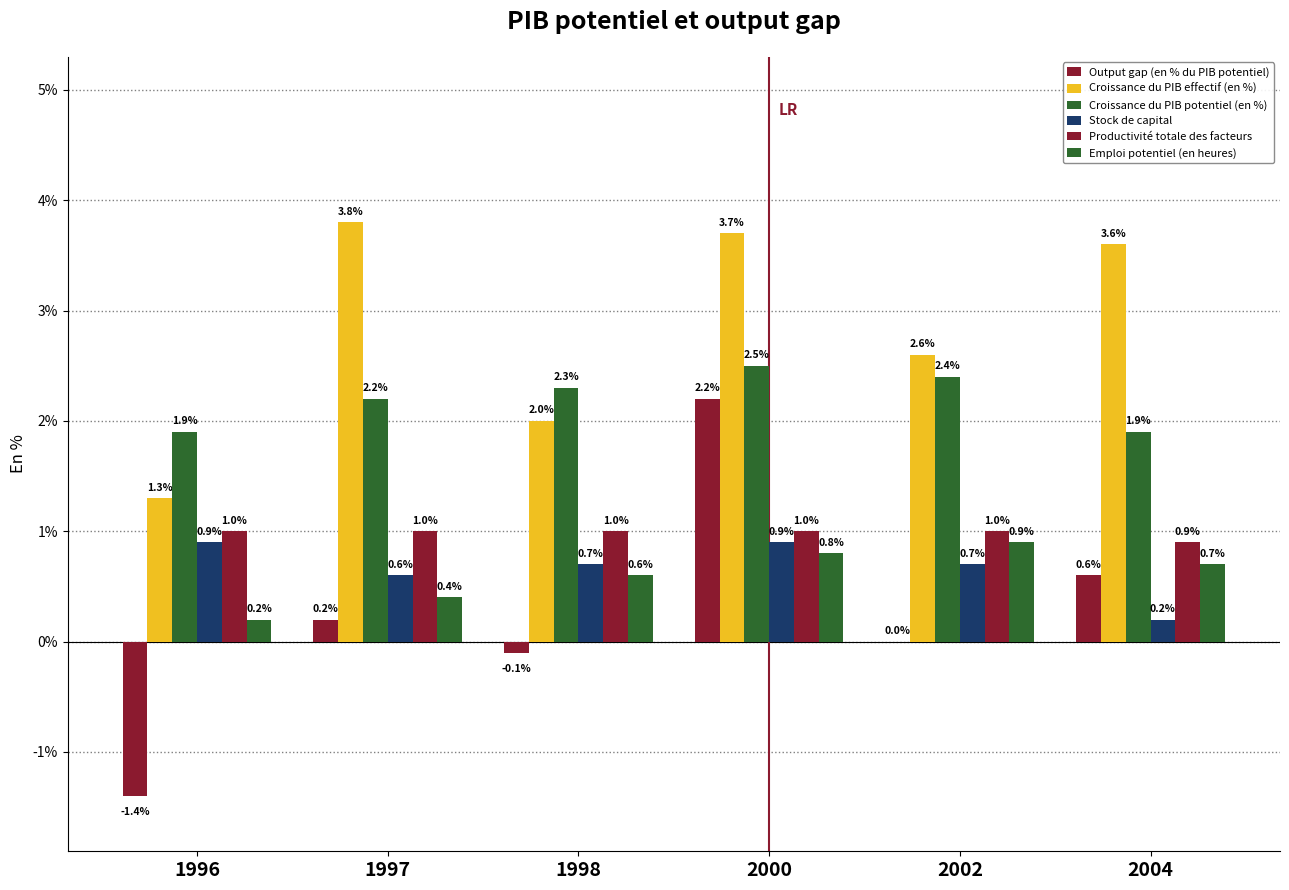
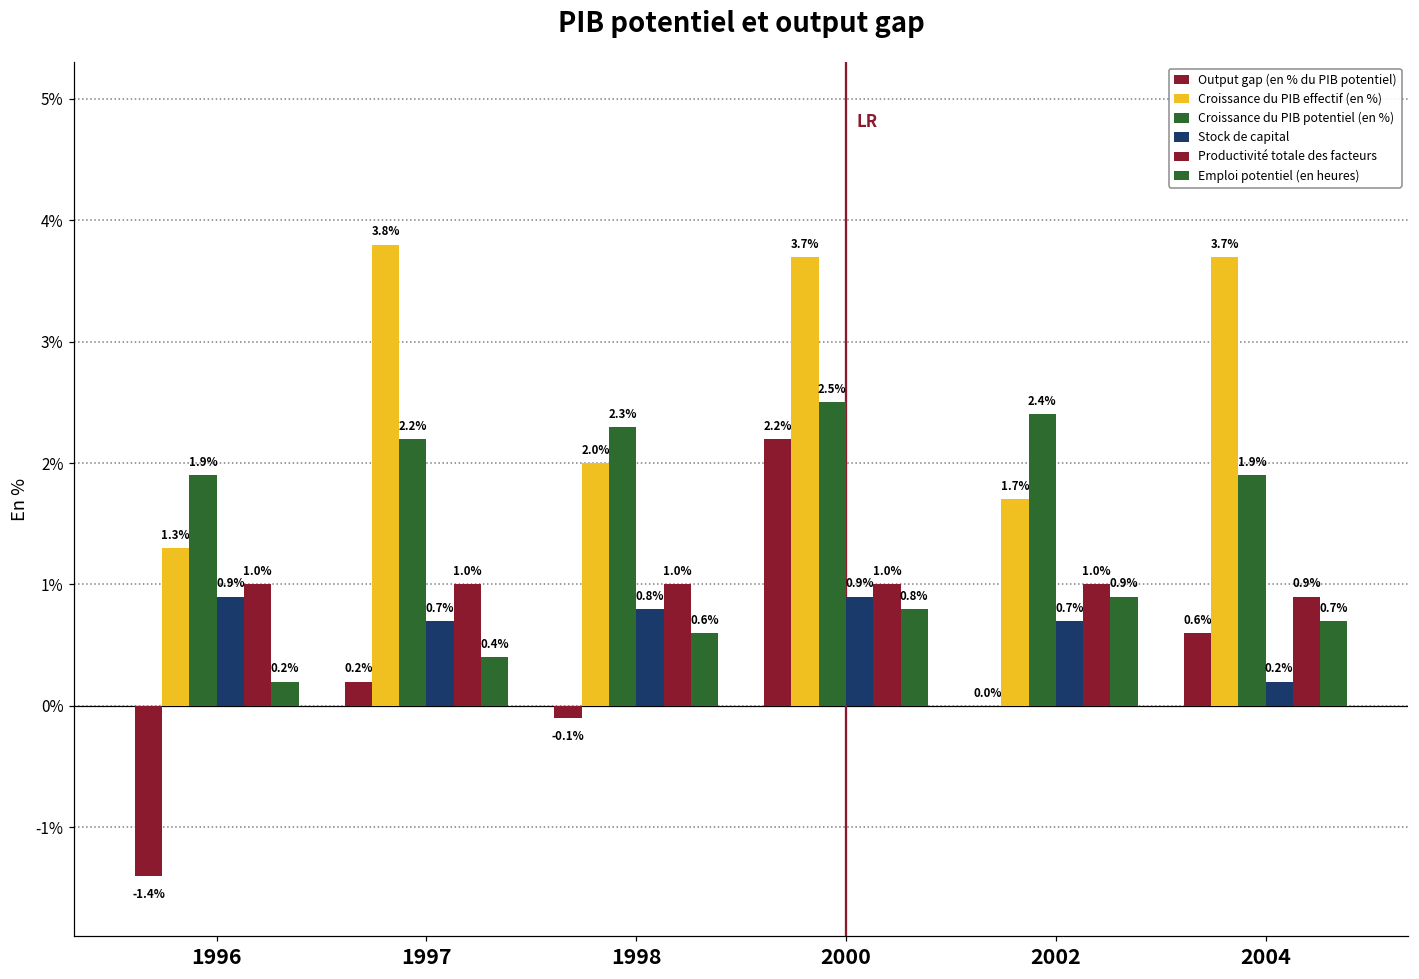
  {
    "Croissance du PIB effectif (en %)": {
      "1996": "1.3%",
      "1997": "3.8%",
      "1998": "2.0%",
      "2000": "3.7%",
-     "2002": "2.6%",
-     "2004": "3.6%"
+     "2002": "1.7%",
+     "2004": "3.7%"
    },
    "Stock de capital": {
      "1996": "0.9%",
-     "1997": "0.6%",
-     "1998": "0.7%",
+     "1997": "0.7%",
+     "1998": "0.8%",
      "2000": "0.9%",
      "2002": "0.7%",
      "2004": "0.2%"
    }
  }
